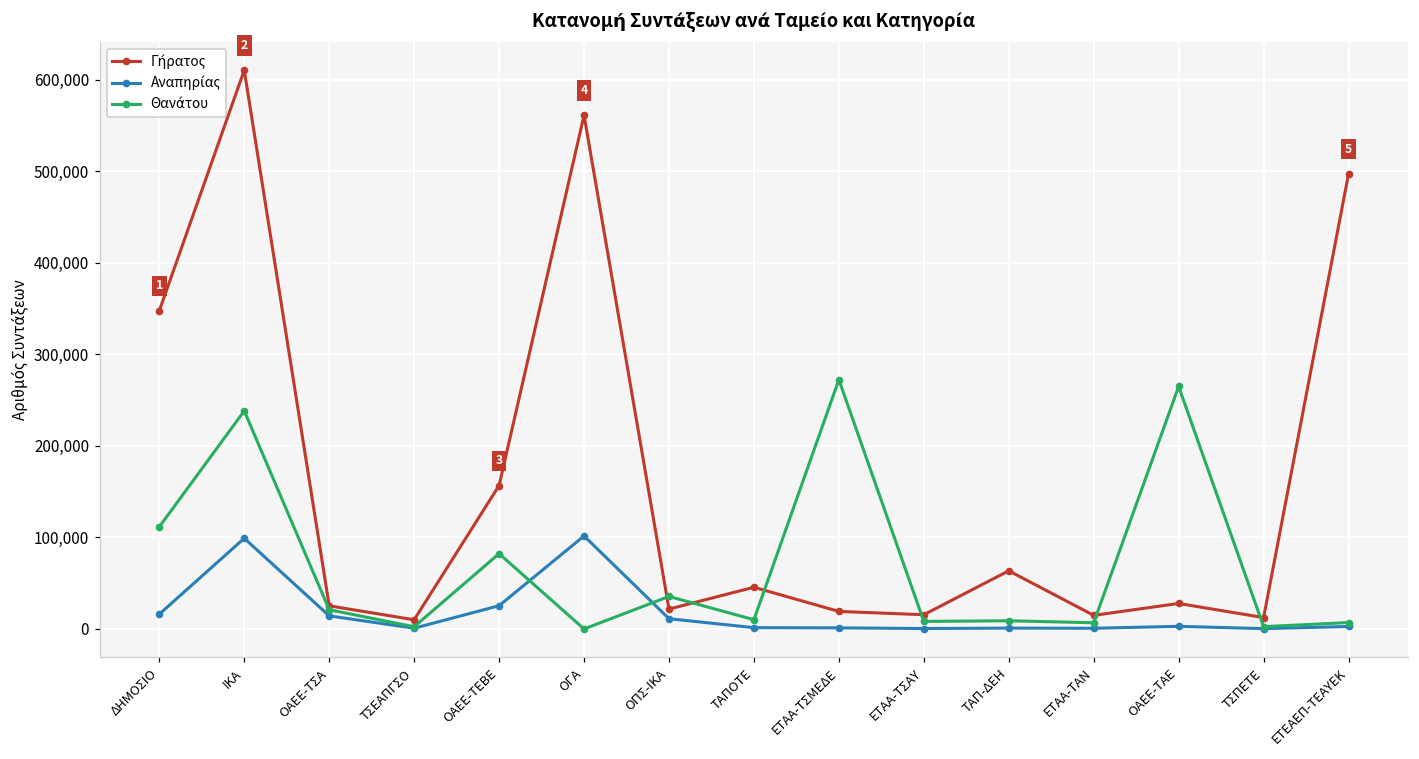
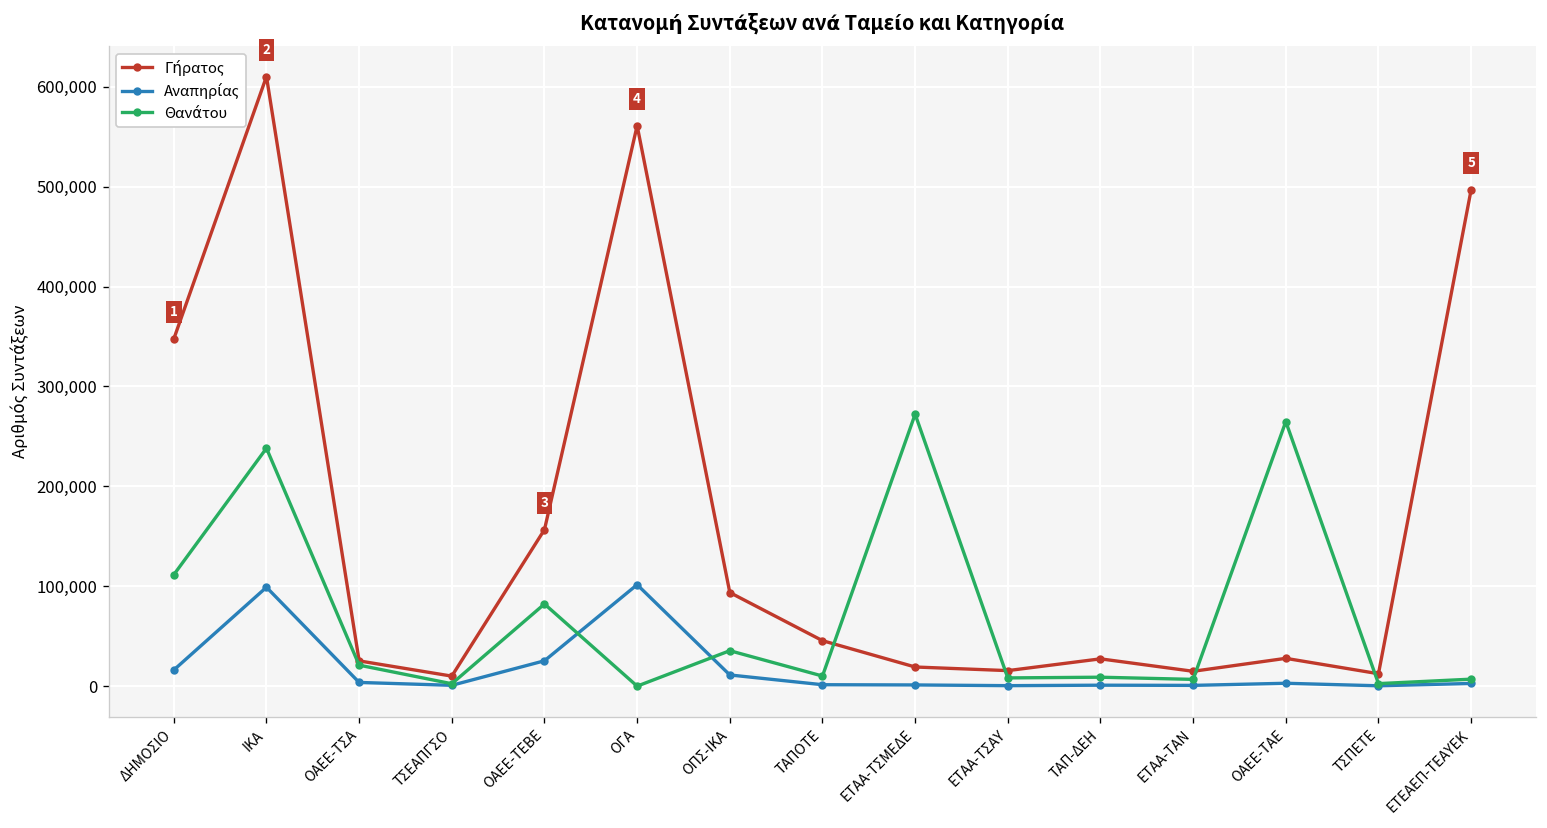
  {
    "Γήρατος": {
      "ΟΑΕΕ-ΤΣΑ": "30,000",
      "ΤΣΕΑΠΓΣΟ": "10,000",
-     "ΟΠΣ-ΙΚΑ": "20,000",
+     "ΟΠΣ-ΙΚΑ": "90,000",
      "ΤΑΠΟΤΕ": "50,000",
      "ΕΤΑΑ-ΤΣΜΕΔΕ": "20,000",
      "ΕΤΑΑ-ΤΣΑΥ": "20,000",
-     "ΤΑΠ-ΔΕΗ": "60,000",
+     "ΤΑΠ-ΔΕΗ": "30,000",
      "ΕΤΑΑ-ΤΑΝ": "10,000",
      "ΟΑΕΕ-ΤΑΕ": "30,000",
      "ΤΣΠΕΤΕ": "10,000"
    },
    "Αναπηρίας": {
      "ΔΗΜΟΣΙΟ": "20,000",
      "ΙΚΑ": "100,000",
-     "ΟΑΕΕ-ΤΣΑ": "10,000",
+     "ΟΑΕΕ-ΤΣΑ": "0",
      "ΟΑΕΕ-ΤΕΒΕ": "30,000",
      "ΟΓΑ": "100,000",
      "ΟΠΣ-ΙΚΑ": "10,000",
      "ΤΑΠΟΤΕ": "0",
      "ΕΤΑΑ-ΤΣΜΕΔΕ": "0",
      "ΕΤΑΑ-ΤΣΑΥ": "0",
      "ΤΑΠ-ΔΕΗ": "0",
      "ΕΤΑΑ-ΤΑΝ": "0",
      "ΟΑΕΕ-ΤΑΕ": "0",
      "ΕΤΕΑΕΠ-ΤΕΑΥΕΚ": "0"
    },
    "Θανάτου": {
      "ΔΗΜΟΣΙΟ": "110,000",
      "ΙΚΑ": "240,000",
      "ΟΑΕΕ-ΤΣΑ": "20,000",
      "ΟΑΕΕ-ΤΕΒΕ": "80,000",
      "ΟΓΑ": "0",
      "ΟΠΣ-ΙΚΑ": "40,000",
      "ΤΑΠΟΤΕ": "10,000",
      "ΕΤΑΑ-ΤΣΜΕΔΕ": "270,000",
      "ΕΤΑΑ-ΤΣΑΥ": "10,000",
      "ΤΑΠ-ΔΕΗ": "10,000",
      "ΕΤΑΑ-ΤΑΝ": "10,000",
      "ΟΑΕΕ-ΤΑΕ": "260,000",
      "ΕΤΕΑΕΠ-ΤΕΑΥΕΚ": "10,000"
    }
  }
